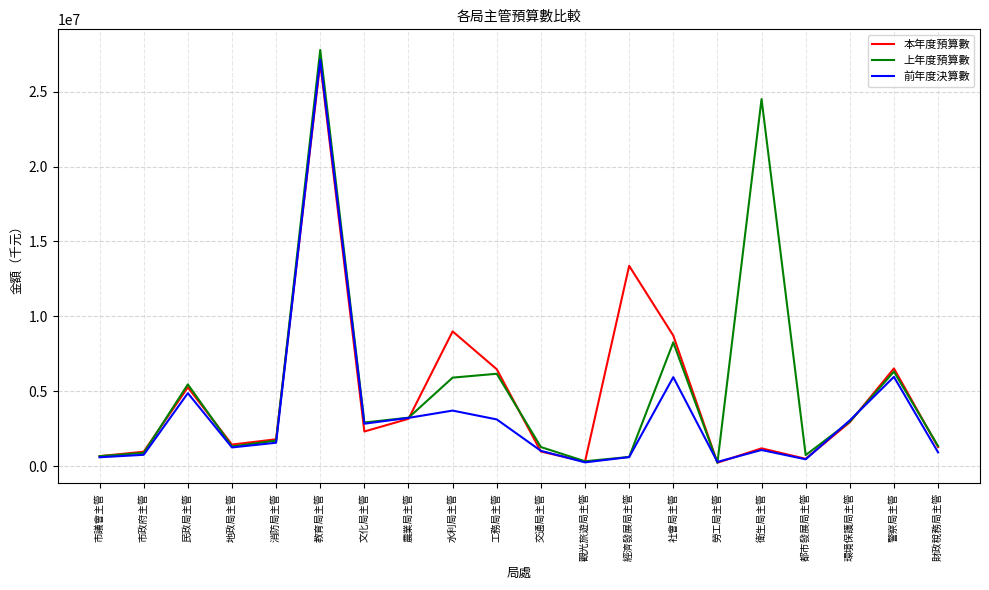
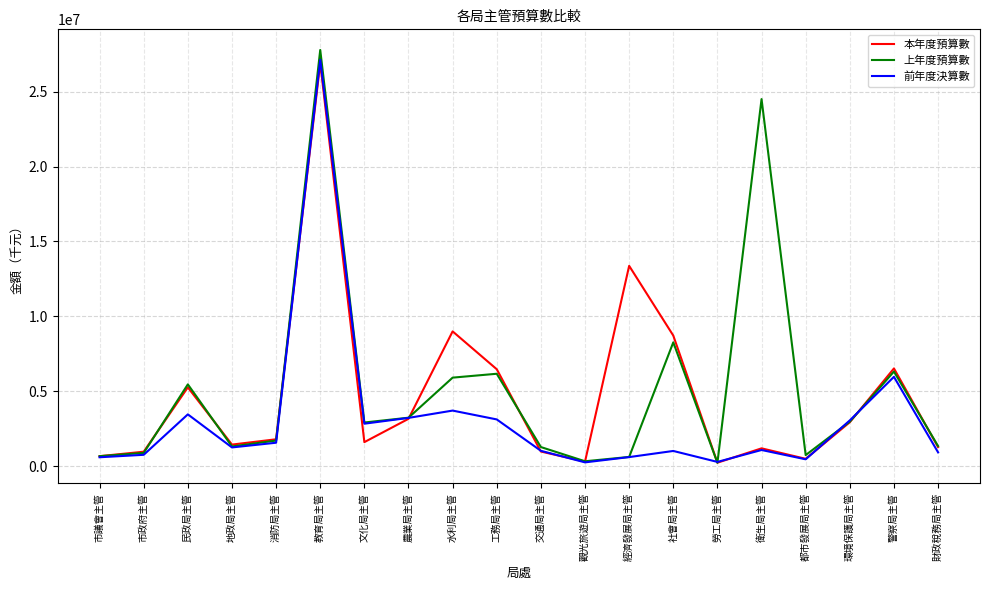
  {
    "本年度預算數": {
      "民政局主管": 5300000,
      "教育局主管": 26900000,
-     "文化局主管": 2300000,
+     "文化局主管": 1600000,
      "水利局主管": 9000000,
      "工務局主管": 6500000,
      "經濟發展局主管": 13400000,
      "社會局主管": 8700000,
      "警察局主管": 6500000
    },
    "上年度預算數": {
      "民政局主管": 5500000,
      "教育局主管": 27800000,
      "水利局主管": 5900000,
      "工務局主管": 6200000,
      "交通局主管": 1300000,
      "社會局主管": 8300000,
      "衛生局主管": 24500000,
      "都市發展局主管": 700000,
      "警察局主管": 6300000
    },
    "前年度決算數": {
-     "民政局主管": 4900000,
+     "民政局主管": 3500000,
      "教育局主管": 27100000,
      "水利局主管": 3700000,
      "工務局主管": 3100000,
-     "社會局主管": 5900000,
+     "社會局主管": 1000000,
      "警察局主管": 6000000,
      "財政稅務局主管": 900000
    }
  }
